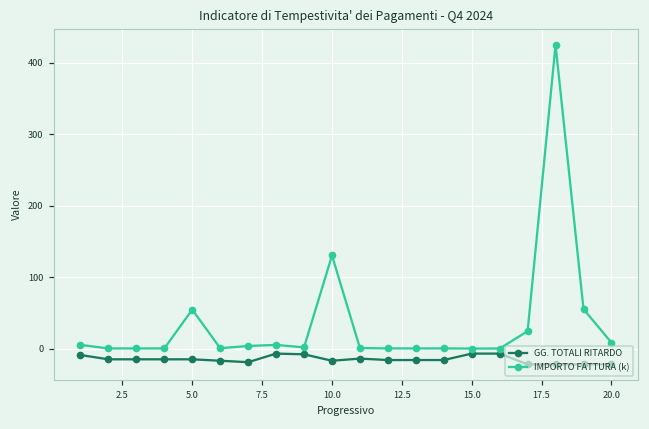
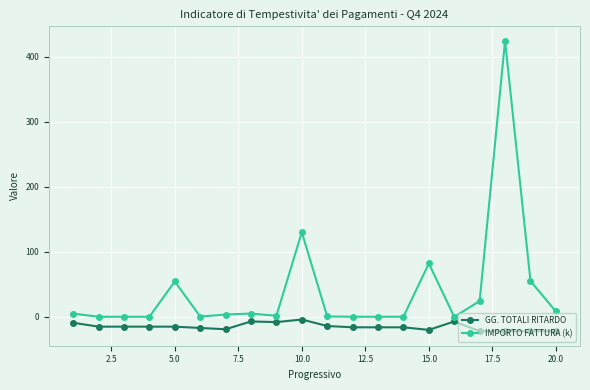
  {
    "GG. TOTALI RITARDO": {
      "5.0": -20,
-     "10.0": -20,
-     "15.0": -10
+     "10.0": 0,
+     "15.0": -20
    },
    "IMPORTO FATTURA (k)": {
      "5.0": 50,
      "10.0": 130,
-     "15.0": 0,
+     "15.0": 80,
      "20.0": 10
    }
  }
